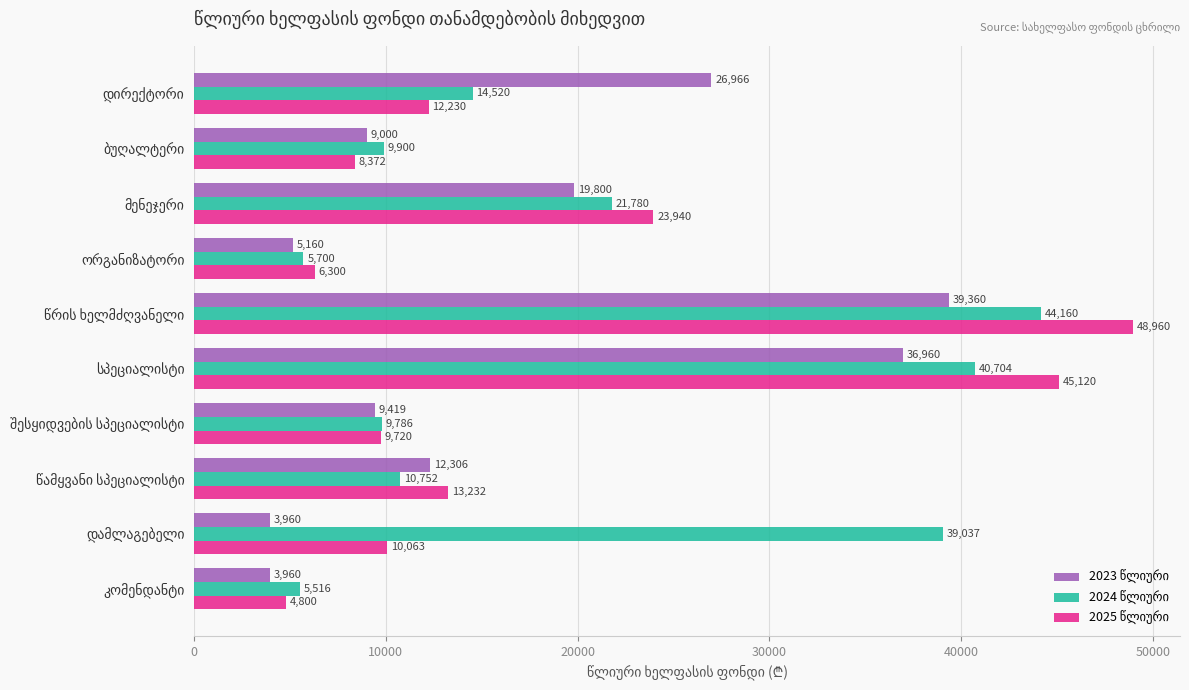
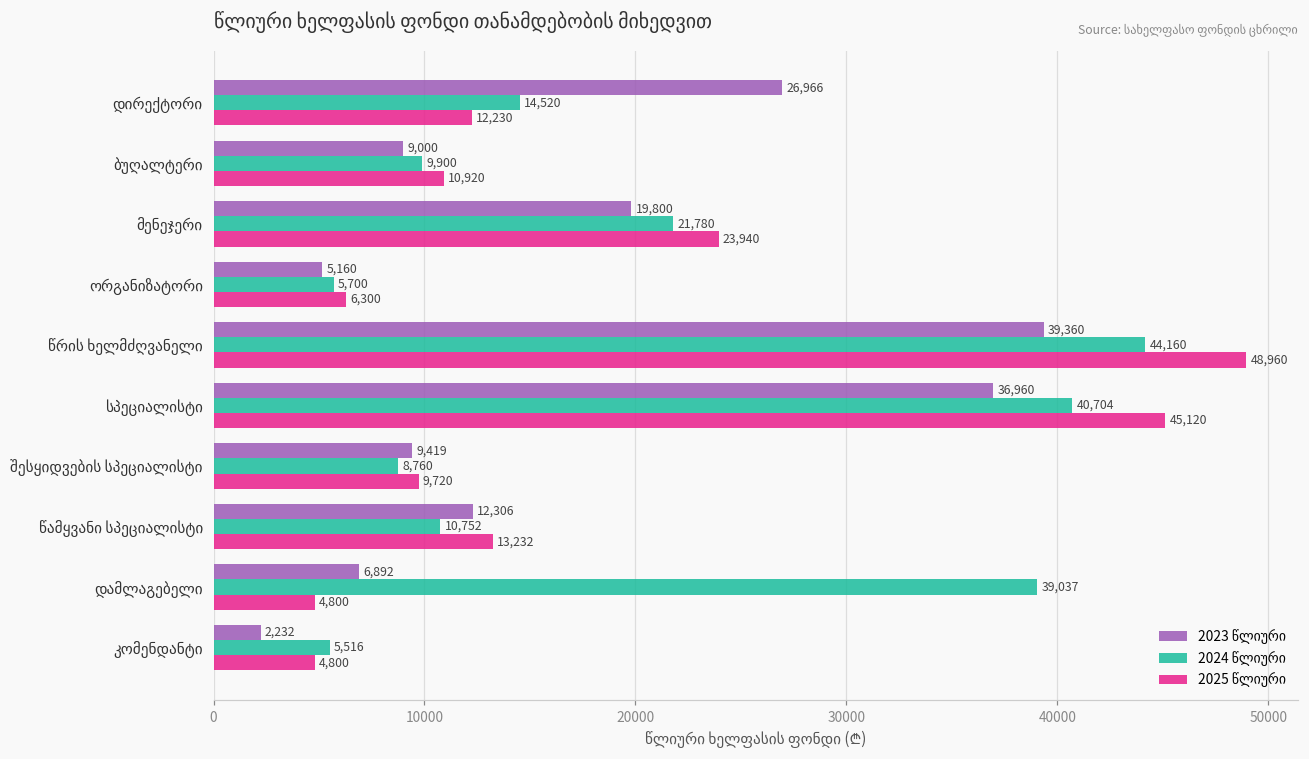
  {
    "2023 წლიური": {
      "დირექტორი": "26,966",
      "ბუღალტერი": "9,000",
      "მენეჯერი": "19,800",
      "ორგანიზატორი": "5,160",
      "წრის ხელმძღვანელი": "39,360",
      "სპეციალისტი": "36,960",
      "შესყიდვების სპეციალისტი": "9,419",
      "წამყვანი სპეციალისტი": "12,306",
-     "დამლაგებელი": "3,960",
-     "კომენდანტი": "3,960"
+     "დამლაგებელი": "6,892",
+     "კომენდანტი": "2,232"
    },
    "2024 წლიური": {
      "დირექტორი": "14,520",
      "ბუღალტერი": "9,900",
      "მენეჯერი": "21,780",
      "ორგანიზატორი": "5,700",
      "წრის ხელმძღვანელი": "44,160",
      "სპეციალისტი": "40,704",
-     "შესყიდვების სპეციალისტი": "9,786",
+     "შესყიდვების სპეციალისტი": "8,760",
      "წამყვანი სპეციალისტი": "10,752",
      "დამლაგებელი": "39,037",
      "კომენდანტი": "5,516"
    },
    "2025 წლიური": {
      "დირექტორი": "12,230",
-     "ბუღალტერი": "8,372",
+     "ბუღალტერი": "10,920",
      "მენეჯერი": "23,940",
      "ორგანიზატორი": "6,300",
      "წრის ხელმძღვანელი": "48,960",
      "სპეციალისტი": "45,120",
      "შესყიდვების სპეციალისტი": "9,720",
      "წამყვანი სპეციალისტი": "13,232",
-     "დამლაგებელი": "10,063",
+     "დამლაგებელი": "4,800",
      "კომენდანტი": "4,800"
    }
  }
